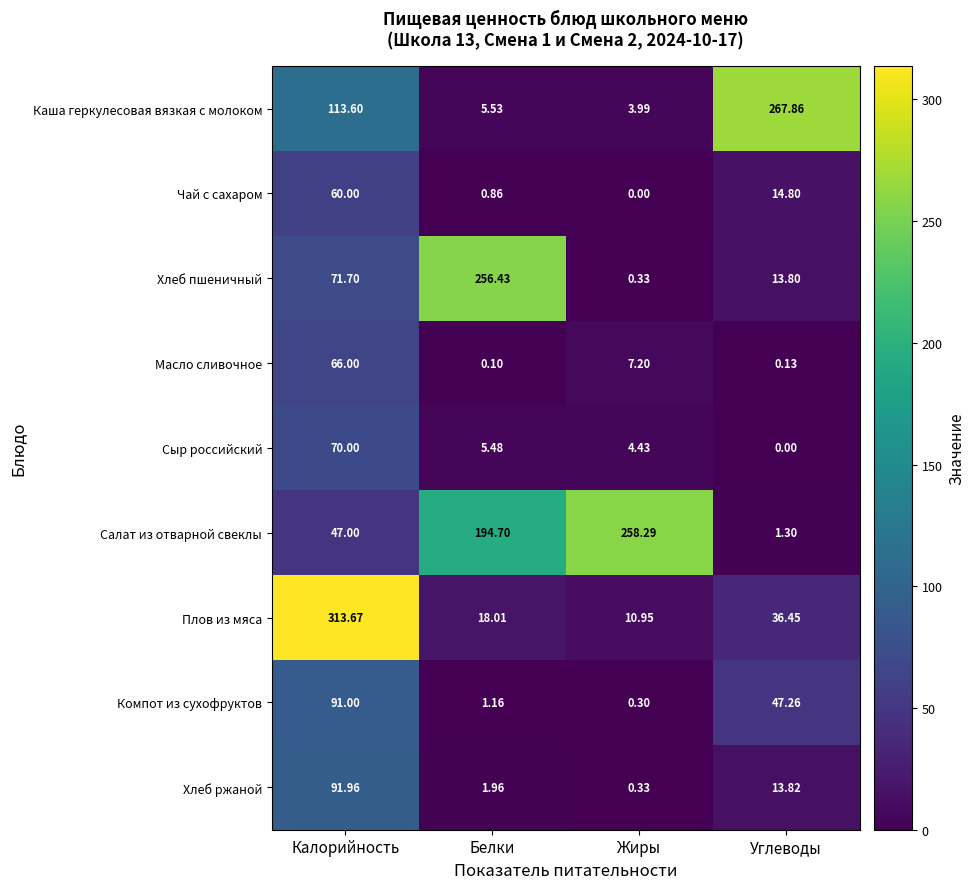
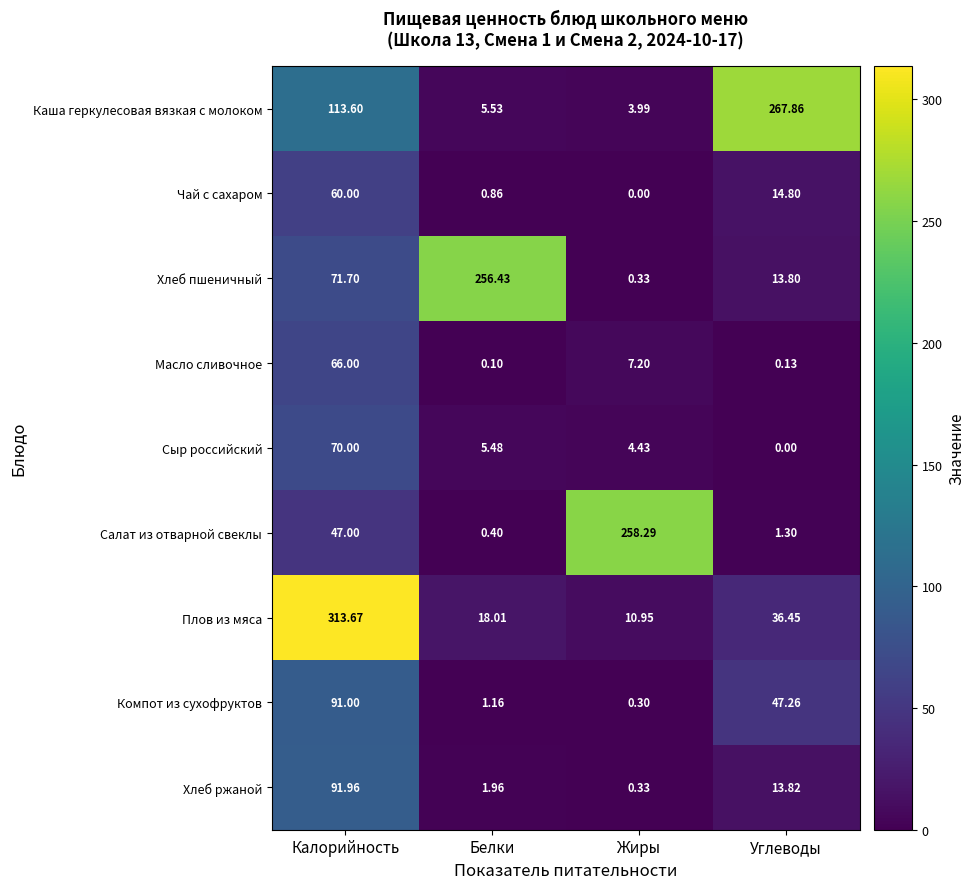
  {
    "Каша геркулесовая вязкая с молоком": {
      "Калорийность": 113.60,
      "Белки": 5.53,
      "Жиры": 3.99,
      "Углеводы": 267.86
    },
    "Чай с сахаром": {
      "Калорийность": 60.00,
      "Белки": 0.86,
      "Жиры": 0.00,
      "Углеводы": 14.80
    },
    "Хлеб пшеничный": {
      "Калорийность": 71.70,
      "Белки": 256.43,
      "Жиры": 0.33,
      "Углеводы": 13.80
    },
    "Масло сливочное": {
      "Калорийность": 66.00,
      "Белки": 0.10,
      "Жиры": 7.20,
      "Углеводы": 0.13
    },
    "Сыр российский": {
      "Калорийность": 70.00,
      "Белки": 5.48,
      "Жиры": 4.43,
      "Углеводы": 0.00
    },
    "Салат из отварной свеклы": {
      "Калорийность": 47.00,
-     "Белки": 194.70,
+     "Белки": 0.40,
      "Жиры": 258.29,
      "Углеводы": 1.30
    },
    "Плов из мяса": {
      "Калорийность": 313.67,
      "Белки": 18.01,
      "Жиры": 10.95,
      "Углеводы": 36.45
    },
    "Компот из сухофруктов": {
      "Калорийность": 91.00,
      "Белки": 1.16,
      "Жиры": 0.30,
      "Углеводы": 47.26
    },
    "Хлеб ржаной": {
      "Калорийность": 91.96,
      "Белки": 1.96,
      "Жиры": 0.33,
      "Углеводы": 13.82
    }
  }
